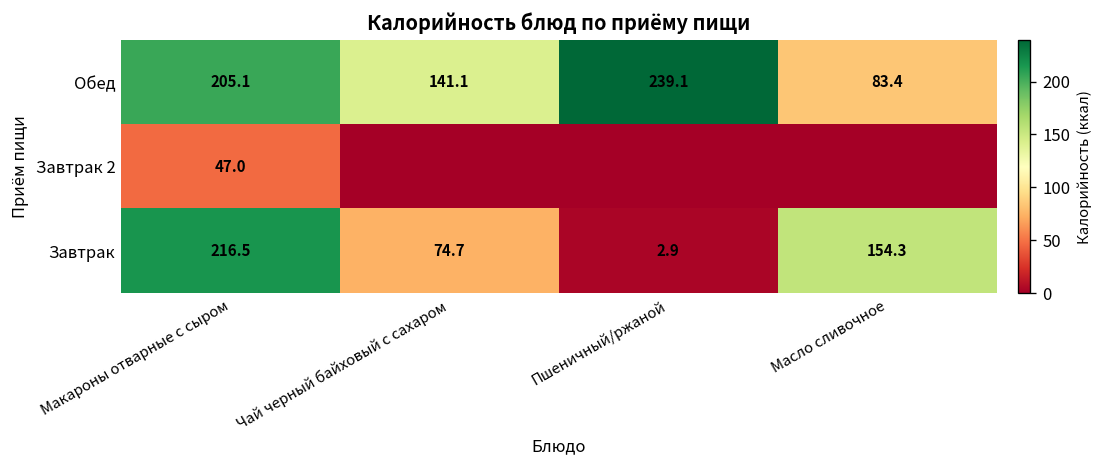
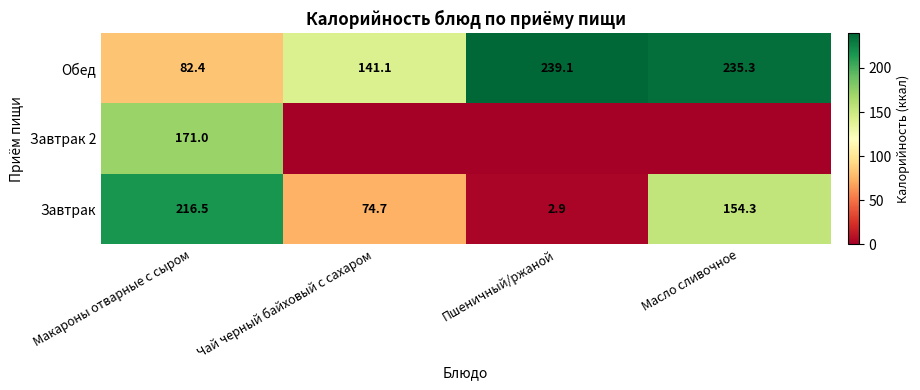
  {
    "Обед": {
-     "Макароны отварные с сыром": 205.1,
+     "Макароны отварные с сыром": 82.4,
      "Чай черный байховый с сахаром": 141.1,
      "Пшеничный/ржаной": 239.1,
-     "Масло сливочное": 83.4
+     "Масло сливочное": 235.3
    },
    "Завтрак 2": {
-     "Макароны отварные с сыром": 47.0
+     "Макароны отварные с сыром": 171.0
    },
    "Завтрак": {
      "Макароны отварные с сыром": 216.5,
      "Чай черный байховый с сахаром": 74.7,
      "Пшеничный/ржаной": 2.9,
      "Масло сливочное": 154.3
    }
  }
